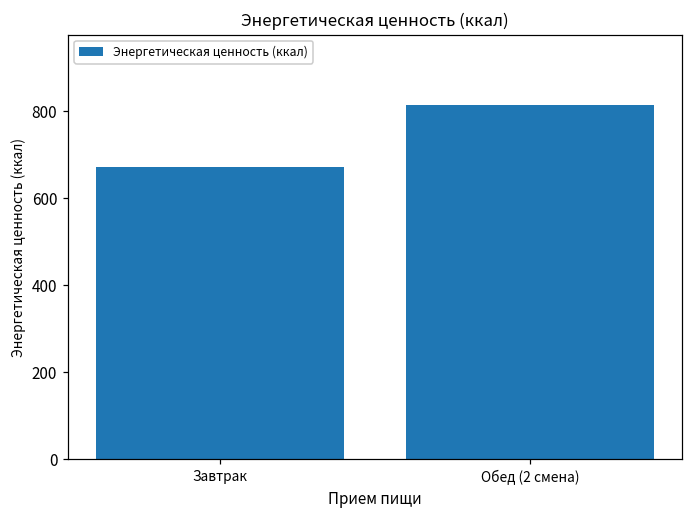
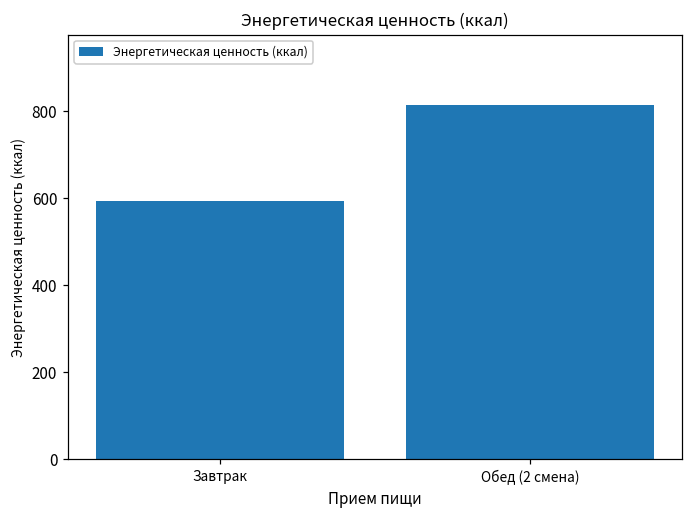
  {
-   "Завтрак": 670,
+   "Завтрак": 600,
    "Обед (2 смена)": 810
  }
